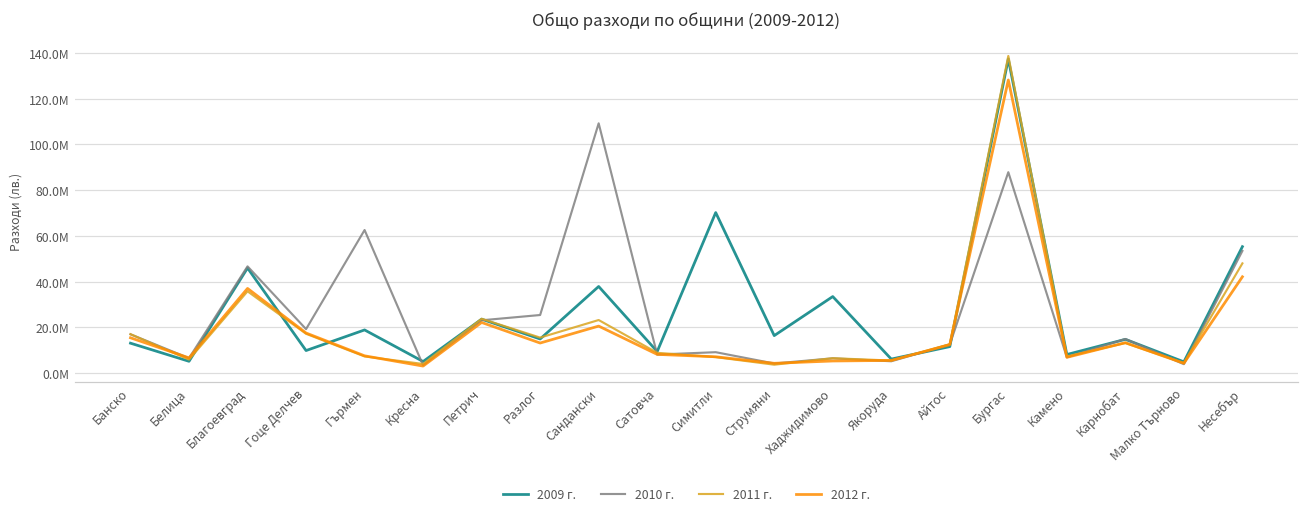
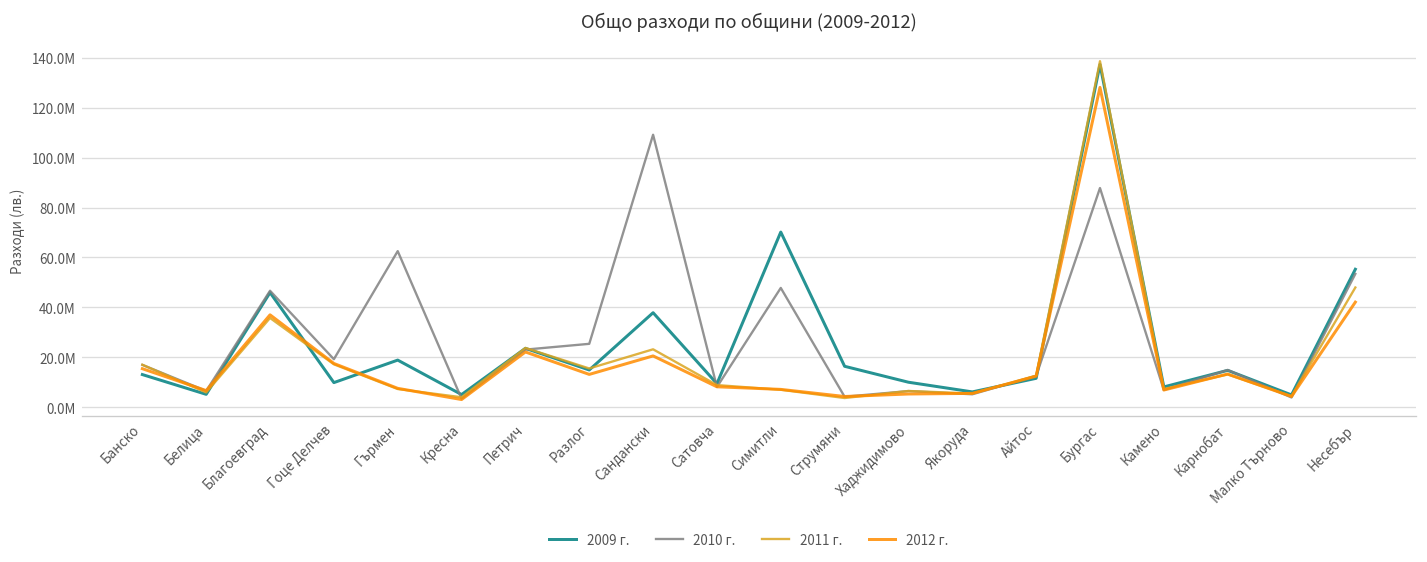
  {
    "2009 г.": {
      "Банско": 13000000,
      "Гоце Делчев": 10000000,
      "Гърмен": 19000000,
      "Сандански": 38000000,
      "Симитли": 70000000,
      "Струмяни": 16000000,
-     "Хаджидимово": 33000000,
+     "Хаджидимово": 10000000,
      "Бургас": 137000000,
      "Несебър": 55000000
    },
    "2010 г.": {
      "Гоце Делчев": 19000000,
      "Гърмен": 63000000,
      "Разлог": 25000000,
      "Сандански": 109000000,
-     "Симитли": 9000000,
+     "Симитли": 48000000,
      "Бургас": 88000000,
      "Несебър": 53000000
    }
  }
